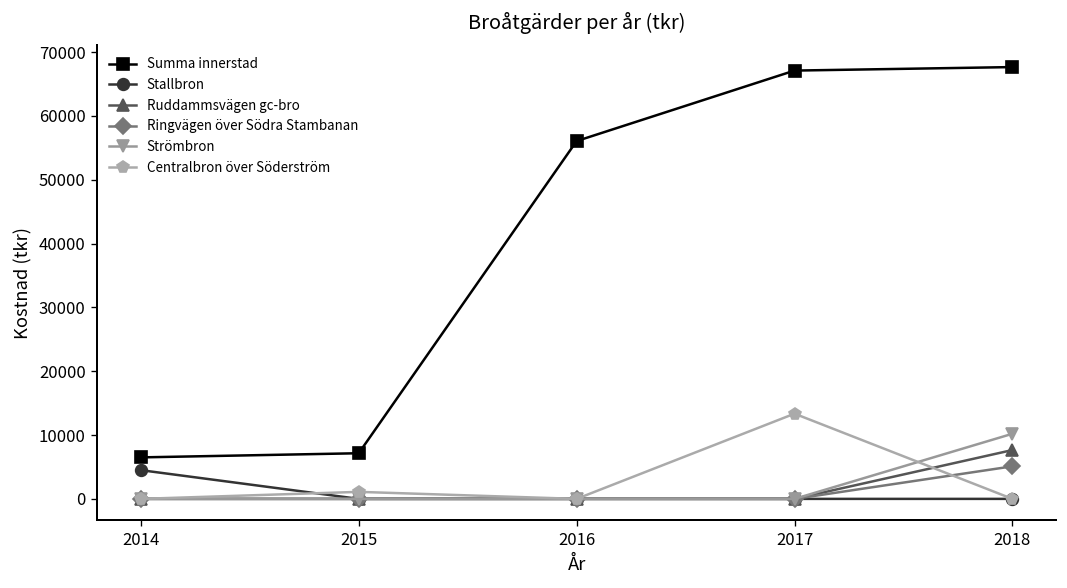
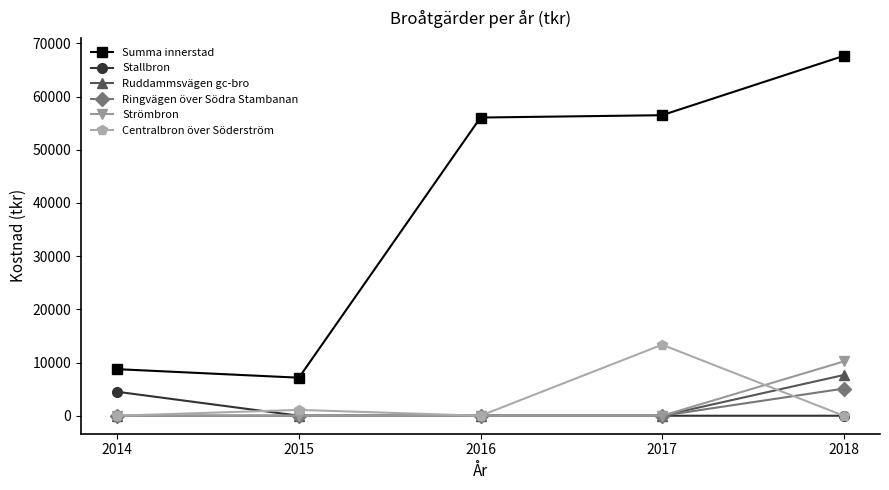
  {
    "Summa innerstad": {
-     "2014": 7000,
+     "2014": 9000,
      "2015": 7000,
      "2016": 56000,
-     "2017": 67000,
+     "2017": 57000,
      "2018": 68000
    }
  }
